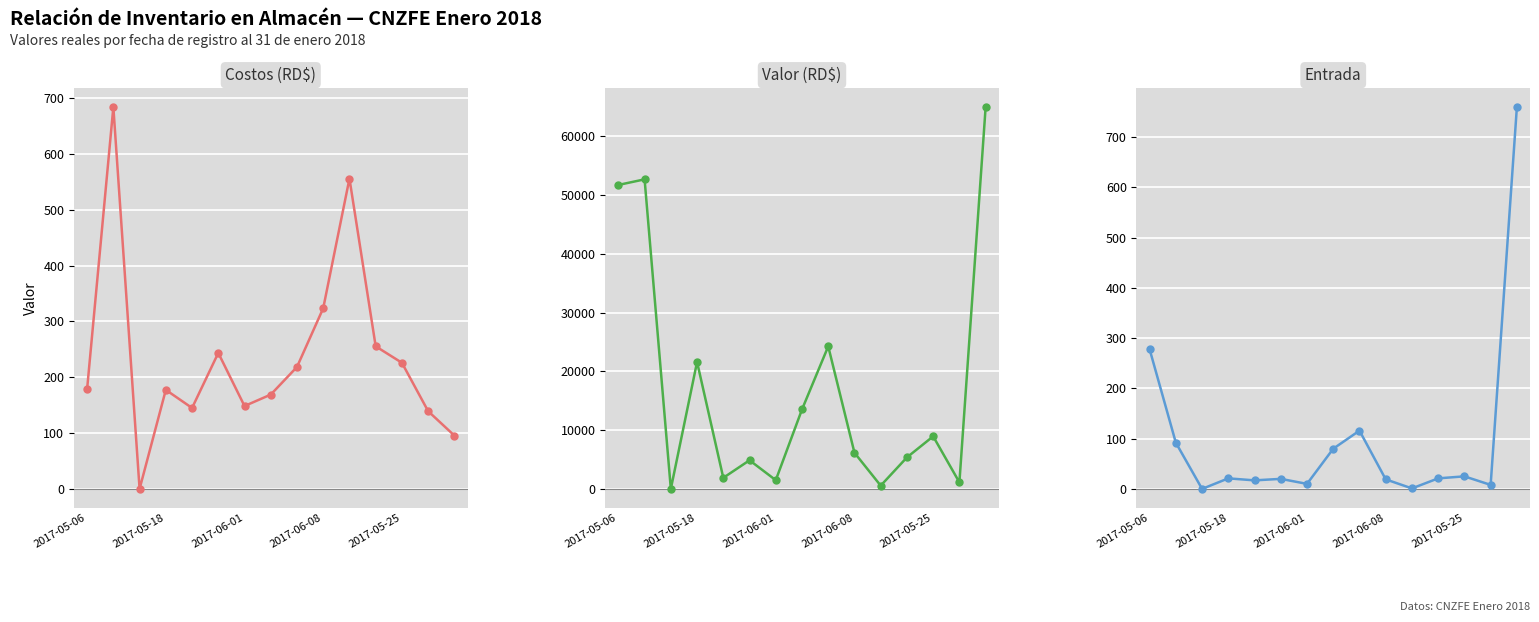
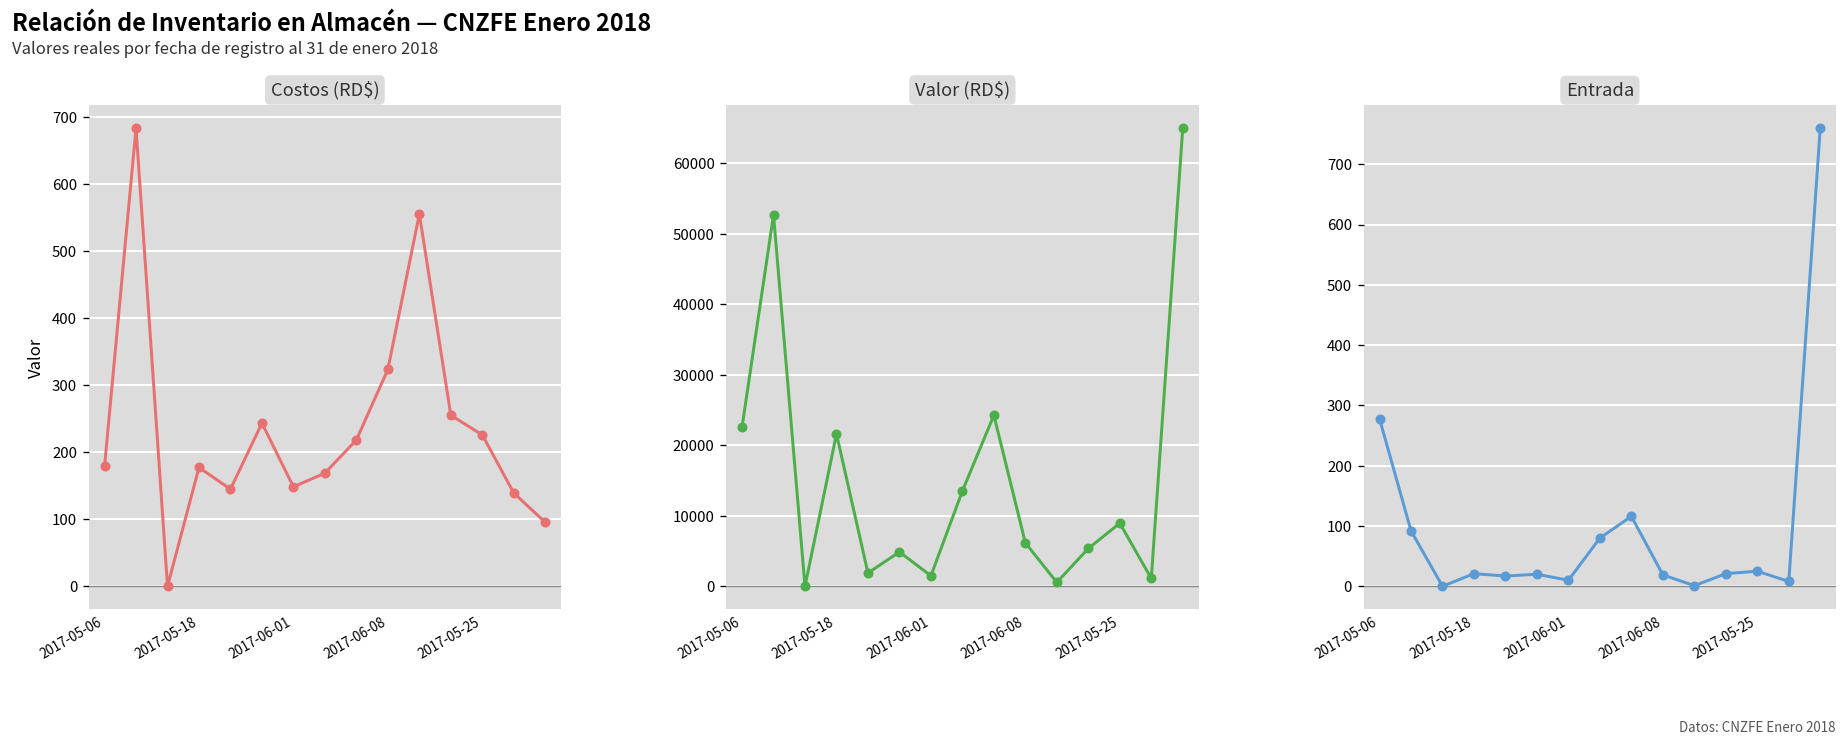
  {
    "Costos (RD$)": {
      "2017-05-06": 180,
      "2017-05-18": 180,
      "2017-06-01": 150,
      "2017-06-08": 320,
      "2017-05-25": 230
    },
    "Valor (RD$)": {
-     "2017-05-06": 52000,
+     "2017-05-06": 23000,
      "2017-05-18": 22000,
      "2017-06-01": 1000,
      "2017-06-08": 6000,
      "2017-05-25": 9000
    },
    "Entrada": {
      "2017-05-06": 280,
      "2017-05-18": 20,
      "2017-06-01": 10,
      "2017-06-08": 20,
      "2017-05-25": 30
    }
  }
